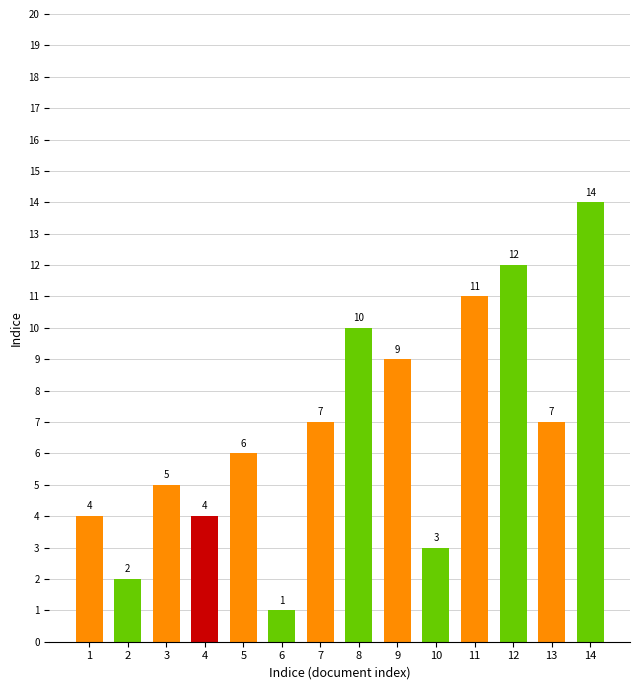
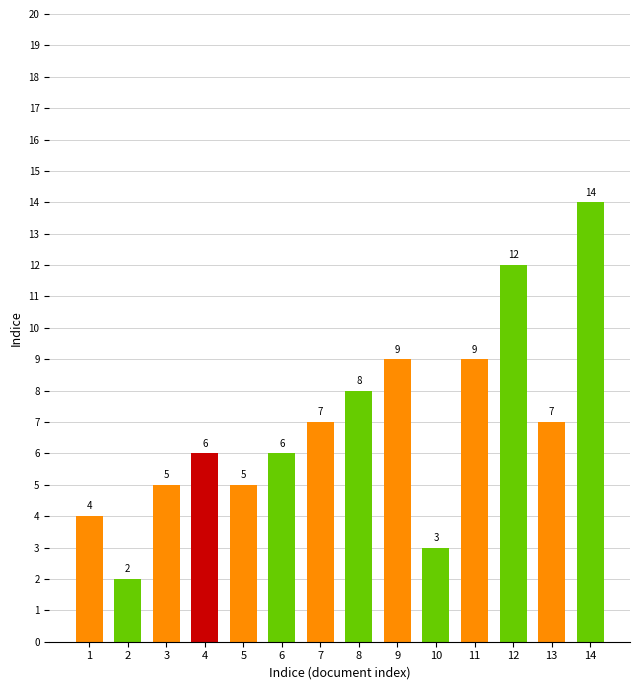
  {
    "1": 4,
    "2": 2,
    "3": 5,
-   "4": 4,
-   "5": 6,
-   "6": 1,
+   "4": 6,
+   "5": 5,
+   "6": 6,
    "7": 7,
-   "8": 10,
+   "8": 8,
    "9": 9,
    "10": 3,
-   "11": 11,
+   "11": 9,
    "12": 12,
    "13": 7,
    "14": 14
  }
